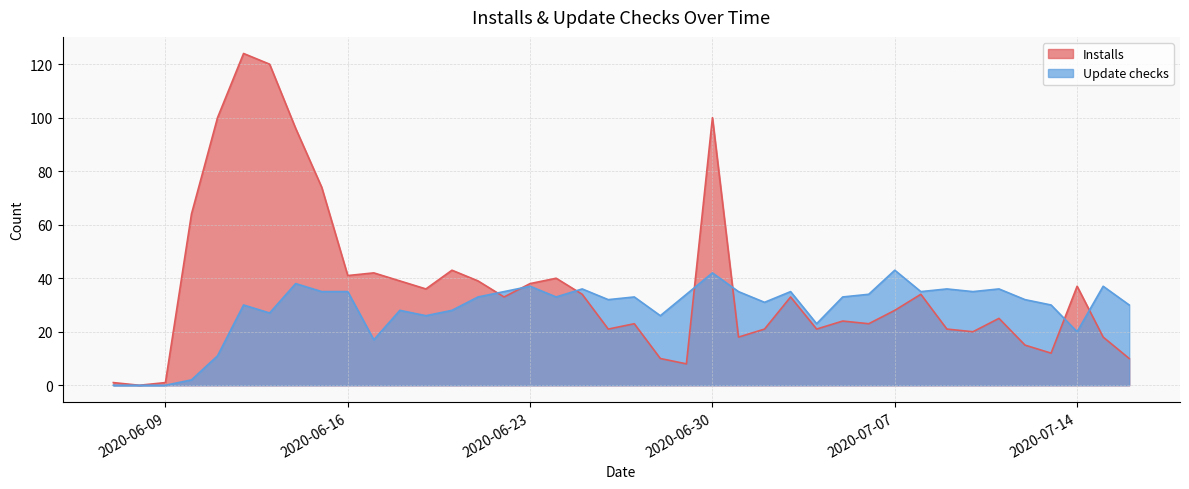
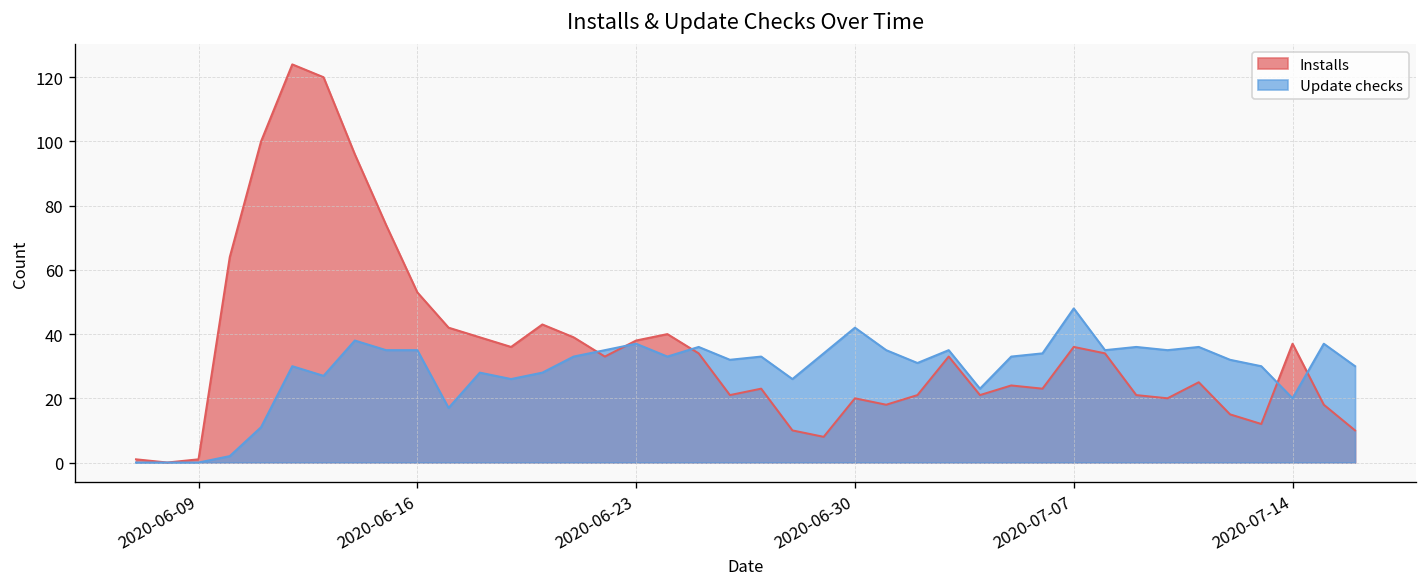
  {
    "Installs": {
      "2020-06-09": 1,
-     "2020-06-16": 41,
+     "2020-06-16": 53,
      "2020-06-23": 38,
-     "2020-06-30": 100,
-     "2020-07-07": 28,
+     "2020-06-30": 20,
+     "2020-07-07": 36,
      "2020-07-14": 37
    },
    "Update checks": {
      "2020-06-09": 0,
      "2020-06-16": 35,
      "2020-06-23": 37,
      "2020-06-30": 42,
-     "2020-07-07": 43,
+     "2020-07-07": 48,
      "2020-07-14": 20
    }
  }
